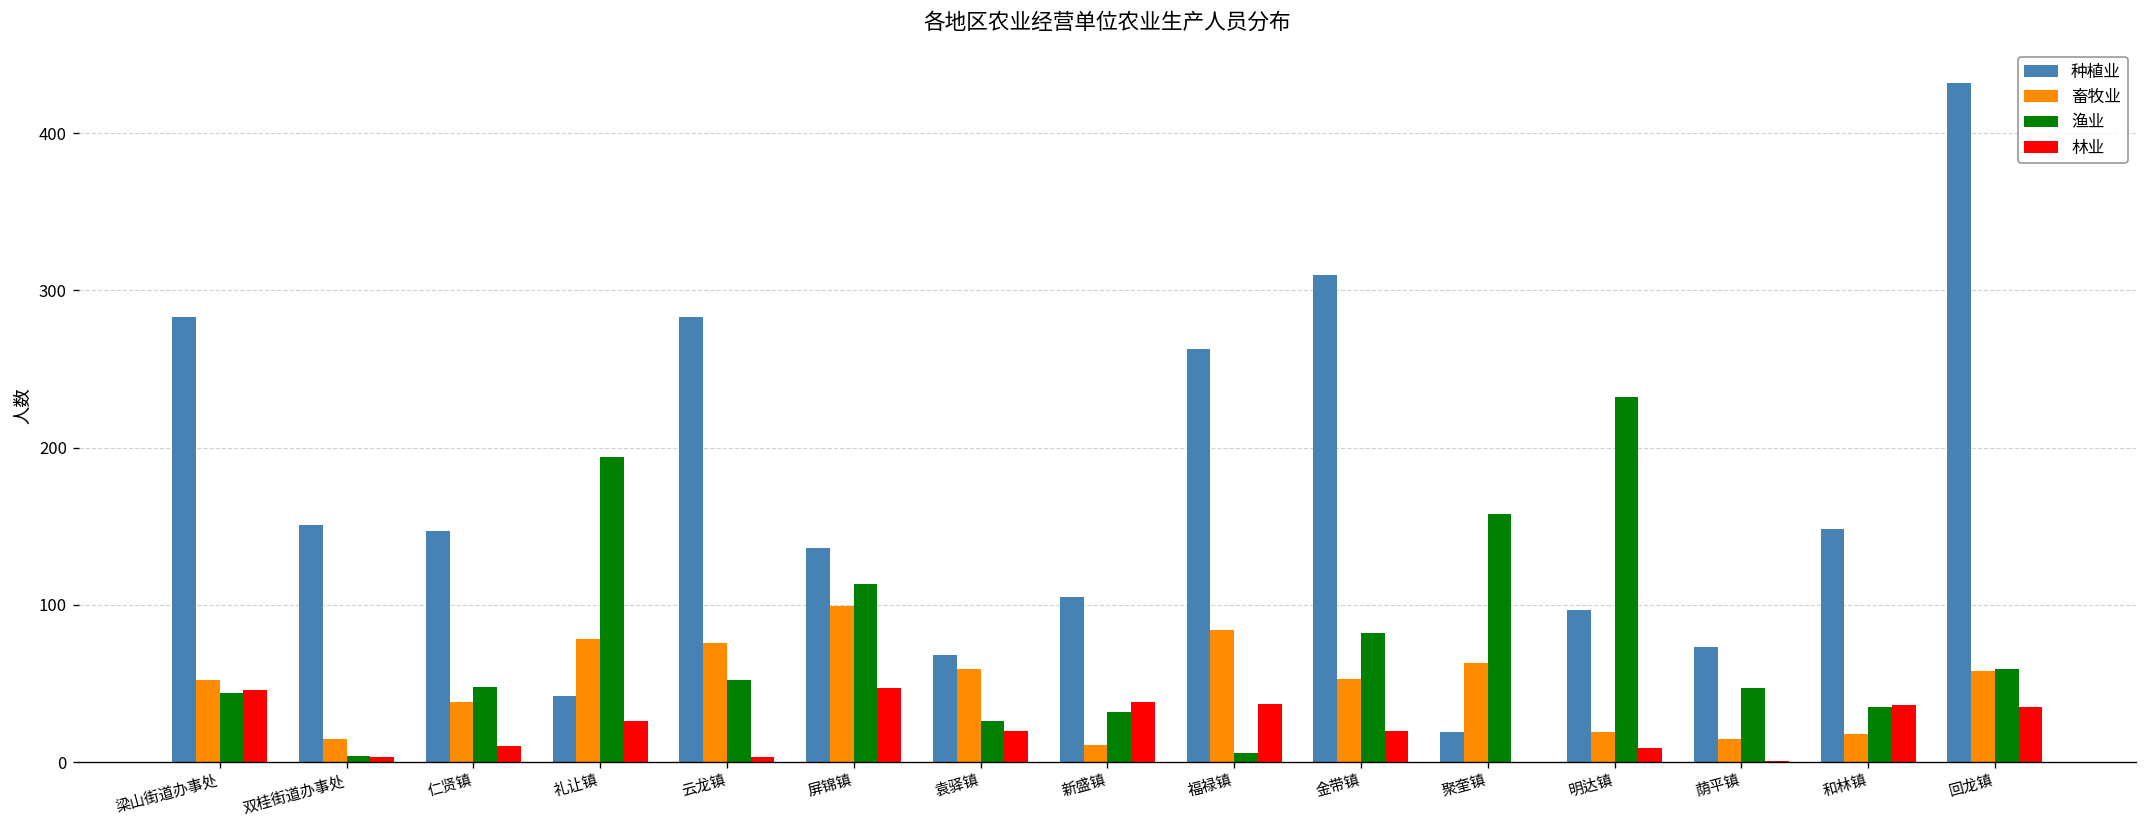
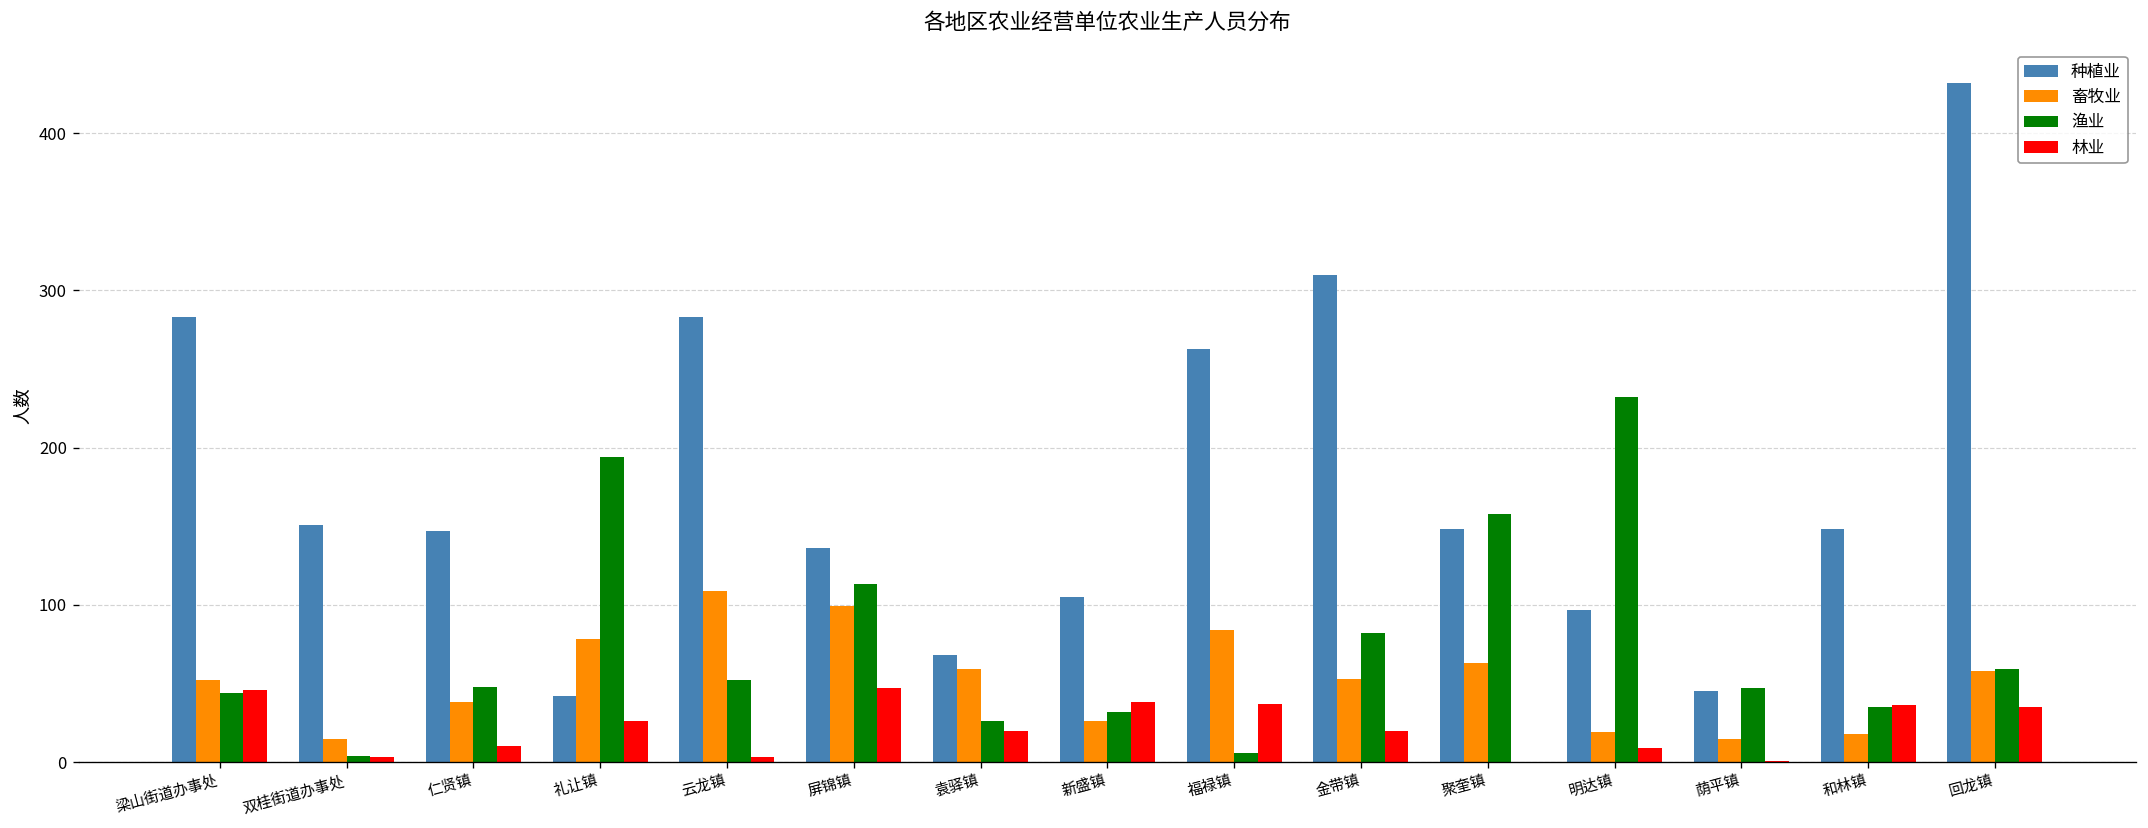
  {
    "种植业": {
      "梁山街道办事处": 283,
      "双桂街道办事处": 151,
      "仁贤镇": 147,
      "礼让镇": 42,
      "云龙镇": 283,
      "屏锦镇": 136,
      "袁驿镇": 68,
      "新盛镇": 105,
      "福禄镇": 263,
      "金带镇": 310,
-     "聚奎镇": 19,
+     "聚奎镇": 148,
      "明达镇": 97,
-     "荫平镇": 73,
+     "荫平镇": 45,
      "和林镇": 148,
      "回龙镇": 432
    },
    "畜牧业": {
      "梁山街道办事处": 52,
      "双桂街道办事处": 15,
      "仁贤镇": 38,
      "礼让镇": 78,
-     "云龙镇": 76,
+     "云龙镇": 109,
      "屏锦镇": 99,
      "袁驿镇": 59,
-     "新盛镇": 11,
+     "新盛镇": 26,
      "福禄镇": 84,
      "金带镇": 53,
      "聚奎镇": 63,
      "明达镇": 19,
      "荫平镇": 15,
      "和林镇": 18,
      "回龙镇": 58
    },
    "渔业": {
      "梁山街道办事处": 44,
      "双桂街道办事处": 4,
      "仁贤镇": 48,
      "礼让镇": 194,
      "云龙镇": 52,
      "屏锦镇": 113,
      "袁驿镇": 26,
      "新盛镇": 32,
      "福禄镇": 6,
      "金带镇": 82,
      "聚奎镇": 158,
      "明达镇": 232,
      "荫平镇": 47,
      "和林镇": 35,
      "回龙镇": 59
    },
    "林业": {
      "梁山街道办事处": 46,
      "双桂街道办事处": 3,
      "仁贤镇": 10,
      "礼让镇": 26,
      "云龙镇": 3,
      "屏锦镇": 47,
      "袁驿镇": 20,
      "新盛镇": 38,
      "福禄镇": 37,
      "金带镇": 20,
      "聚奎镇": 0,
      "明达镇": 9,
      "和林镇": 36,
      "回龙镇": 35
    }
  }
